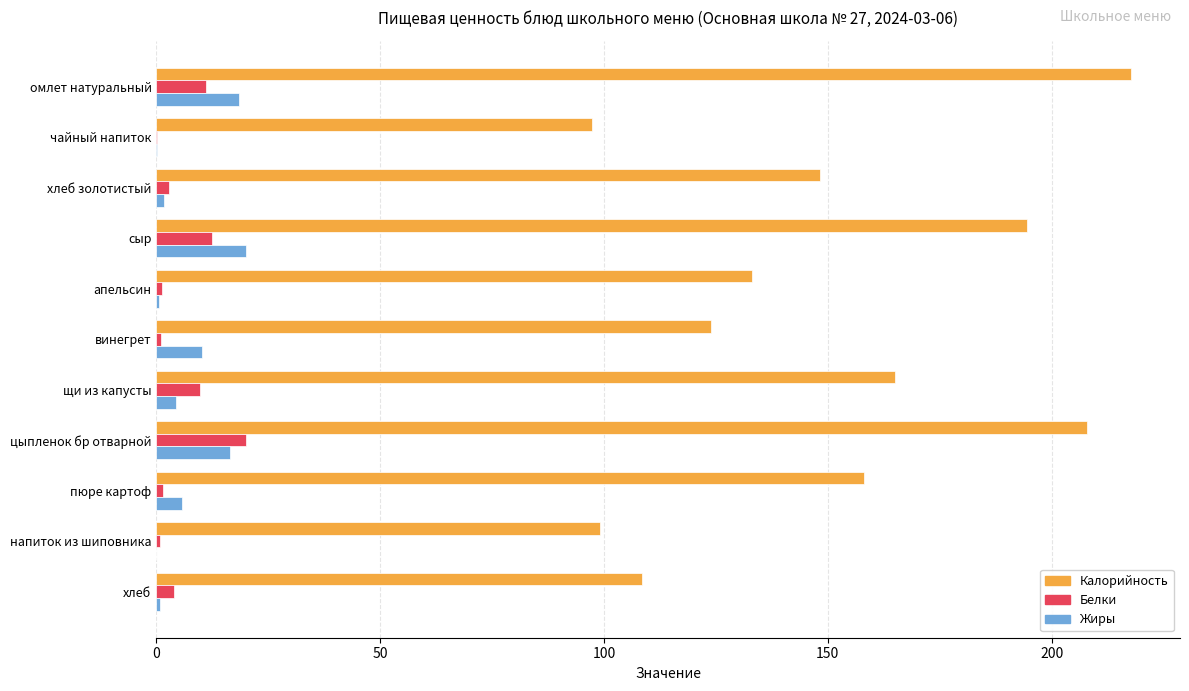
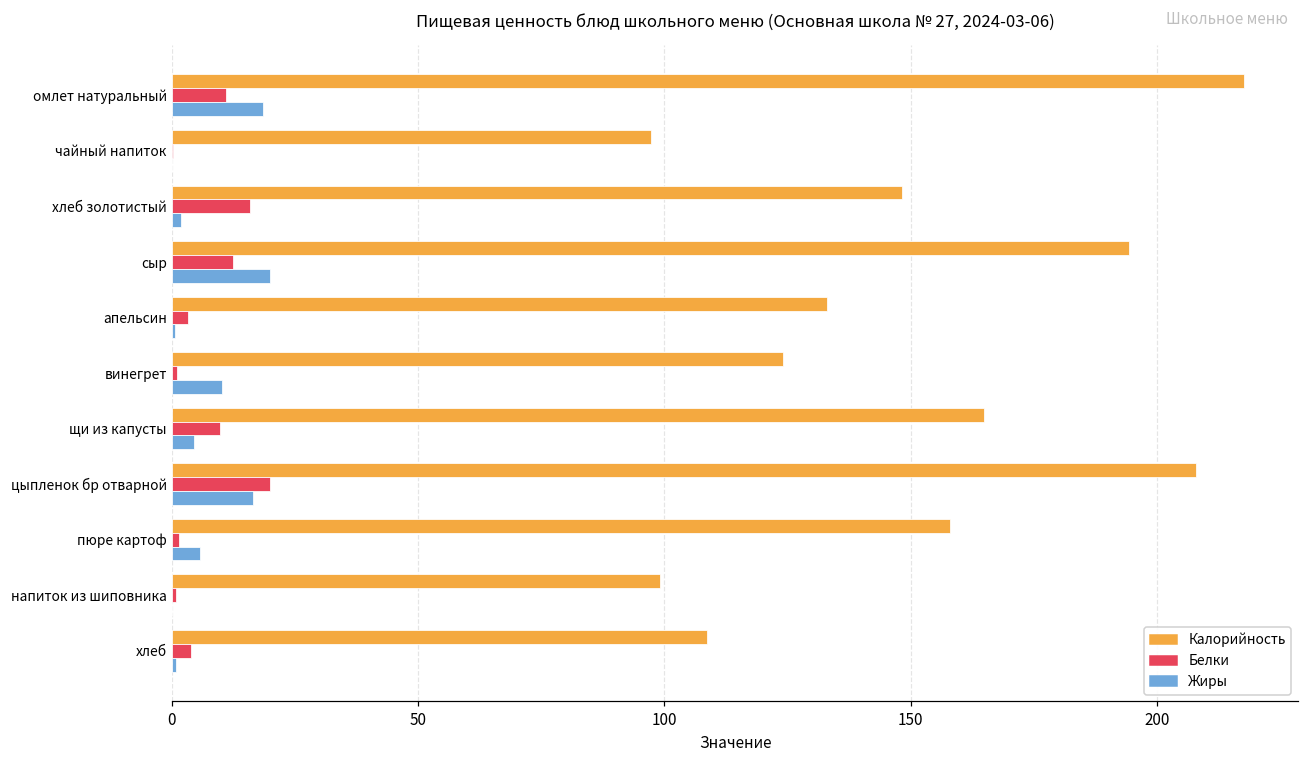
  {
    "Калорийность": {
      "омлет натуральный": 218,
      "чайный напиток": 97,
      "хлеб золотистый": 148,
      "сыр": 194,
      "апельсин": 133,
      "винегрет": 124,
      "щи из капусты": 165,
      "цыпленок бр отварной": 208,
      "пюре картоф": 158,
      "напиток из шиповника": 99,
      "хлеб": 109
    },
    "Белки": {
      "омлет натуральный": 11,
-     "хлеб золотистый": 3,
+     "хлеб золотистый": 16,
      "сыр": 12,
-     "апельсин": 1,
+     "апельсин": 3,
      "винегрет": 1,
      "щи из капусты": 10,
      "цыпленок бр отварной": 20,
      "пюре картоф": 1,
      "напиток из шиповника": 1,
      "хлеб": 4
    },
    "Жиры": {
      "омлет натуральный": 18,
      "хлеб золотистый": 2,
      "сыр": 20,
      "апельсин": 1,
      "винегрет": 10,
      "щи из капусты": 4,
      "цыпленок бр отварной": 16,
      "пюре картоф": 6,
      "напиток из шиповника": 0,
      "хлеб": 1
    }
  }
